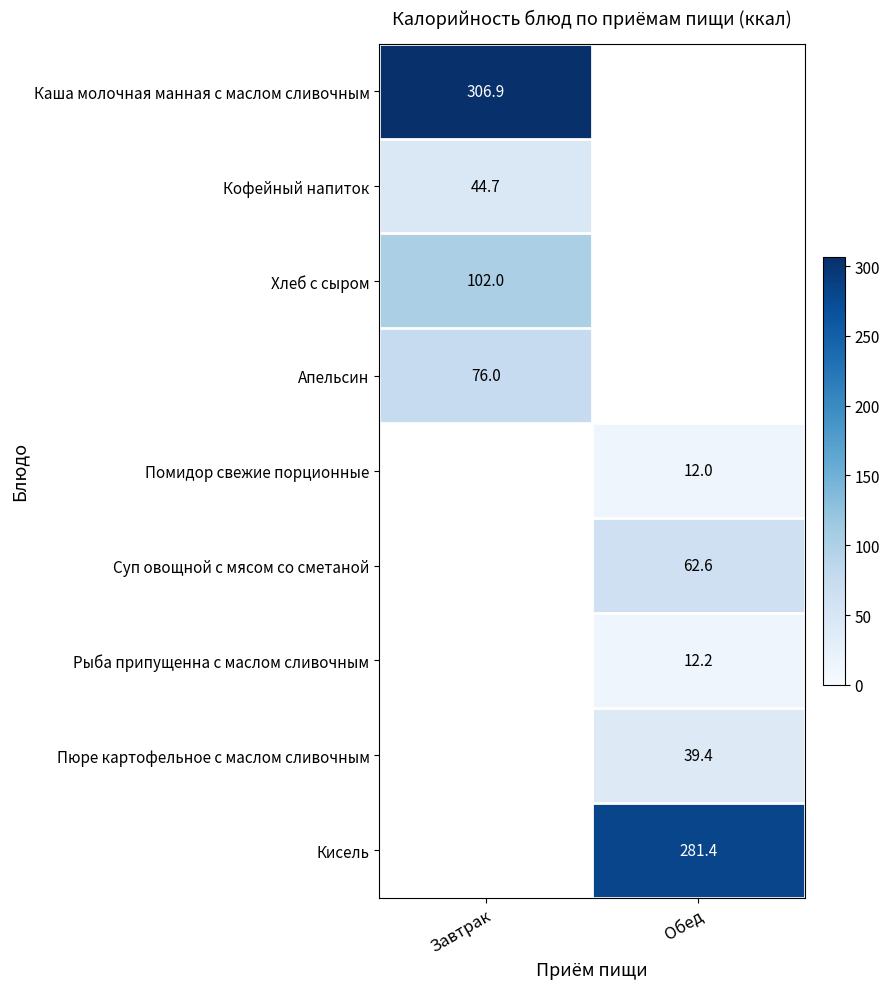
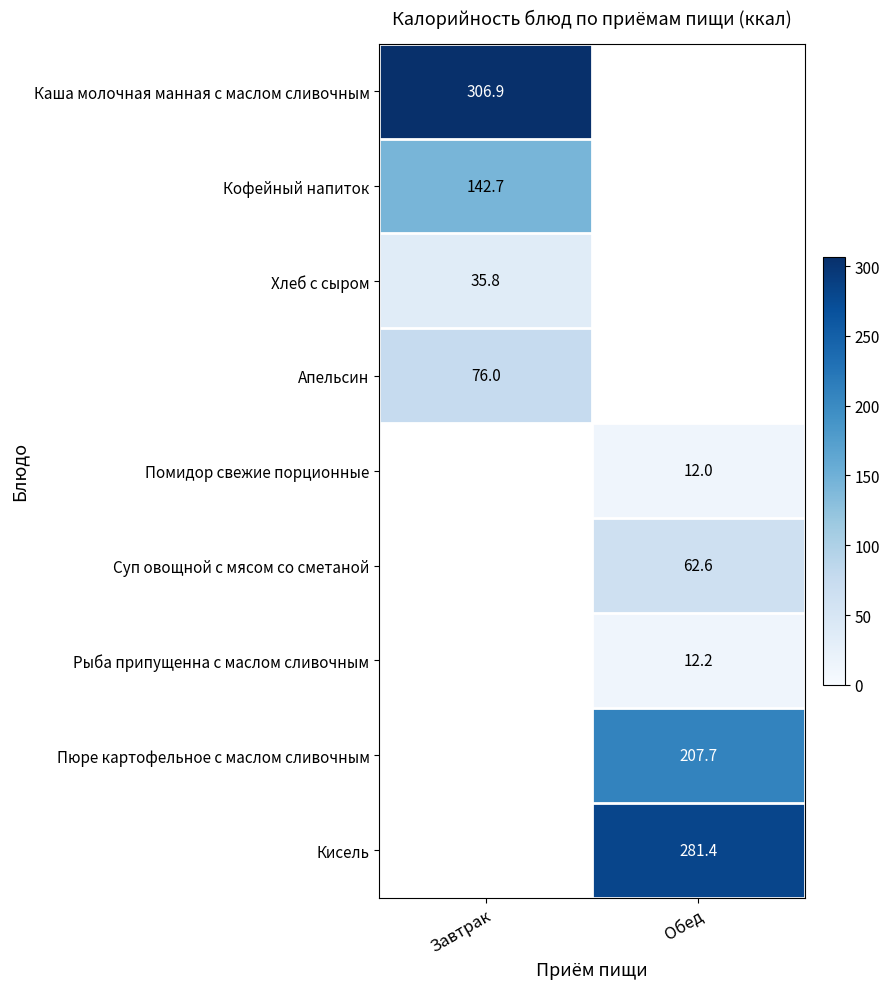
  {
    "Каша молочная манная с маслом сливочным": {
      "Завтрак": 306.9
    },
    "Кофейный напиток": {
-     "Завтрак": 44.7
+     "Завтрак": 142.7
    },
    "Хлеб с сыром": {
-     "Завтрак": 102.0
+     "Завтрак": 35.8
    },
    "Апельсин": {
      "Завтрак": 76.0
    },
    "Помидор свежие порционные": {
      "Обед": 12.0
    },
    "Суп овощной с мясом со сметаной": {
      "Обед": 62.6
    },
    "Рыба припущенна с маслом сливочным": {
      "Обед": 12.2
    },
    "Пюре картофельное с маслом сливочным": {
-     "Обед": 39.4
+     "Обед": 207.7
    },
    "Кисель": {
      "Обед": 281.4
    }
  }
